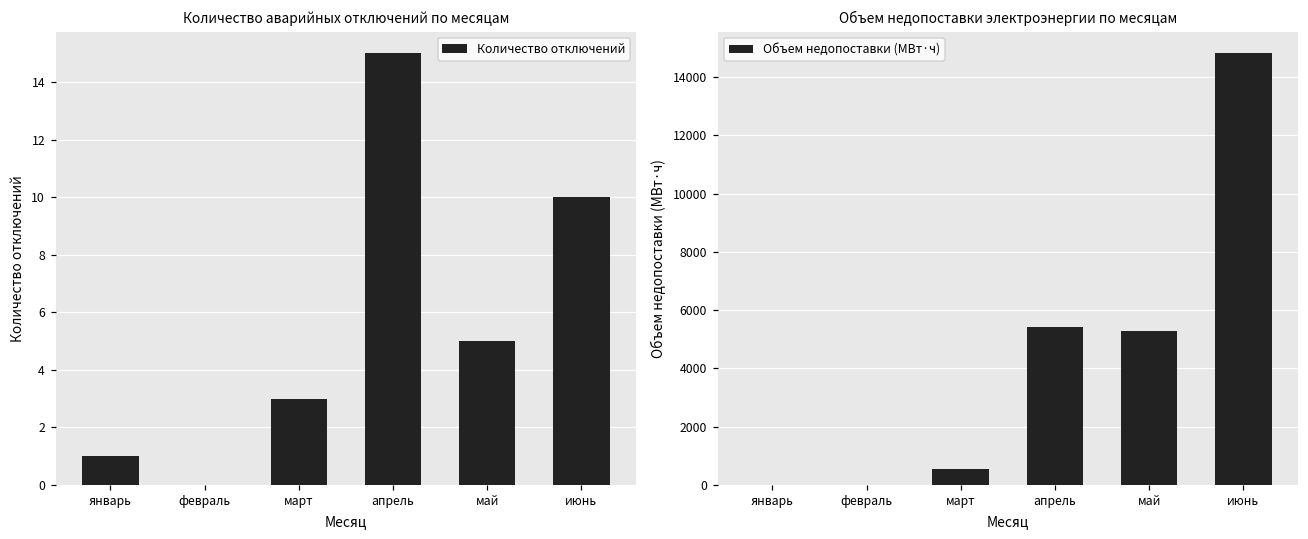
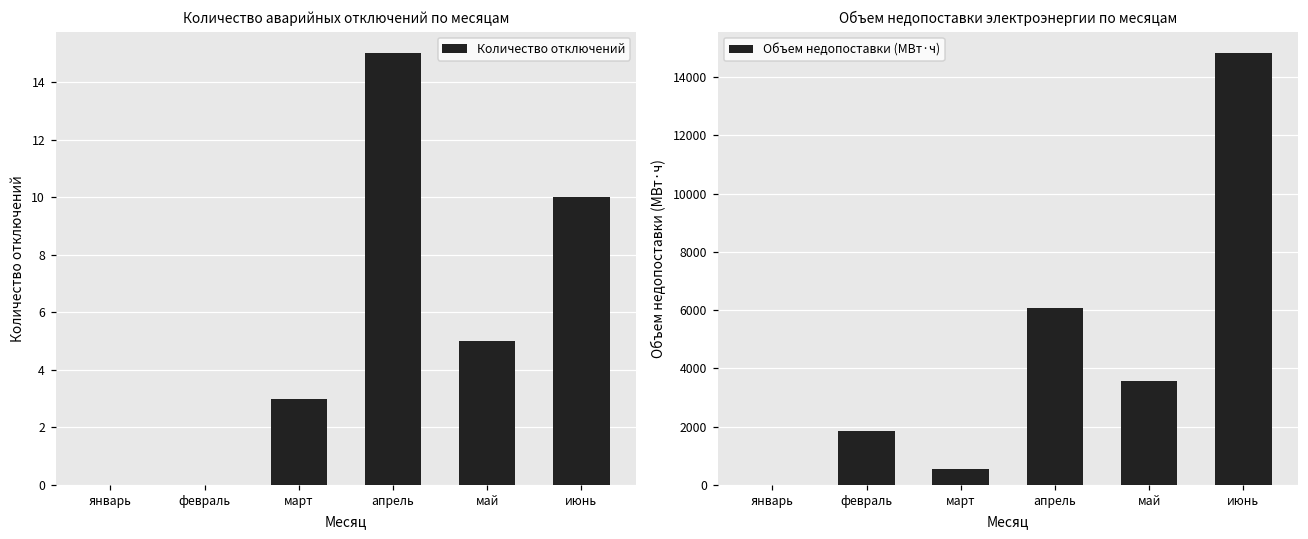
  {
    "Количество аварийных отключений по месяцам": {
-     "январь": 1,
+     "январь": 0,
      "февраль": 0,
      "март": 3,
      "апрель": 15,
      "май": 5,
      "июнь": 10
    },
    "Объем недопоставки электроэнергии по месяцам": {
      "январь": 0,
-     "февраль": 0,
+     "февраль": 1900,
      "март": 500,
-     "апрель": 5400,
-     "май": 5300,
+     "апрель": 6100,
+     "май": 3600,
      "июнь": 14800
    }
  }
